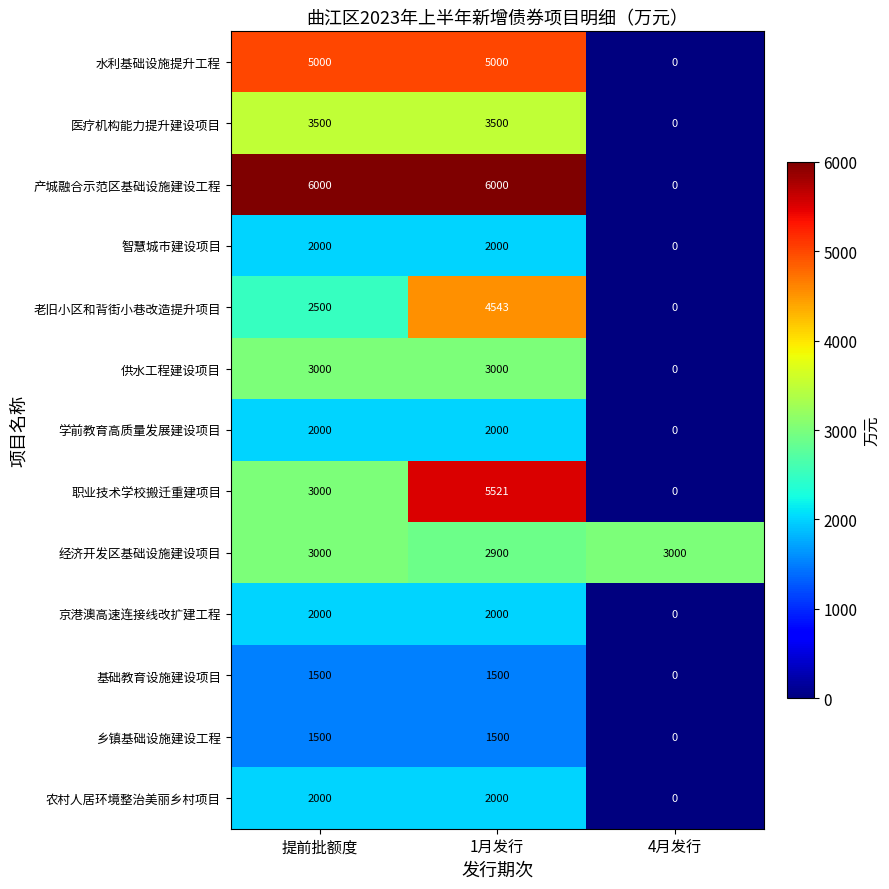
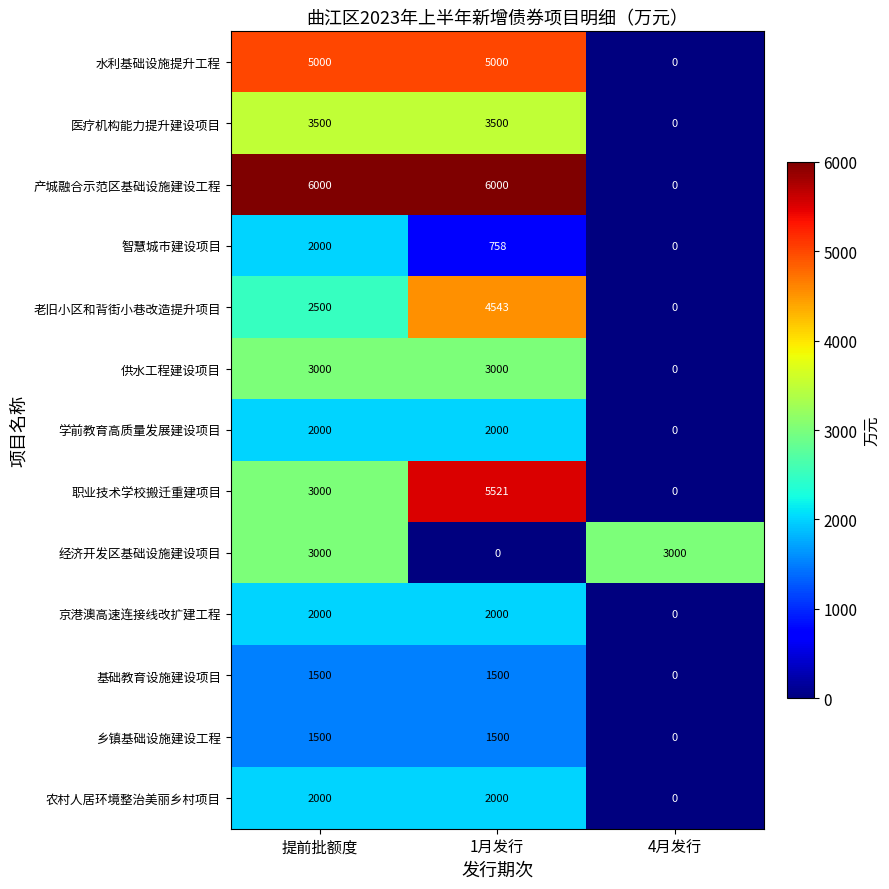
  {
    "水利基础设施提升工程": {
      "提前批额度": 5000,
      "1月发行": 5000,
      "4月发行": 0
    },
    "医疗机构能力提升建设项目": {
      "提前批额度": 3500,
      "1月发行": 3500,
      "4月发行": 0
    },
    "产城融合示范区基础设施建设工程": {
      "提前批额度": 6000,
      "1月发行": 6000,
      "4月发行": 0
    },
    "智慧城市建设项目": {
      "提前批额度": 2000,
-     "1月发行": 2000,
+     "1月发行": 758,
      "4月发行": 0
    },
    "老旧小区和背街小巷改造提升项目": {
      "提前批额度": 2500,
      "1月发行": 4543,
      "4月发行": 0
    },
    "供水工程建设项目": {
      "提前批额度": 3000,
      "1月发行": 3000,
      "4月发行": 0
    },
    "学前教育高质量发展建设项目": {
      "提前批额度": 2000,
      "1月发行": 2000,
      "4月发行": 0
    },
    "职业技术学校搬迁重建项目": {
      "提前批额度": 3000,
      "1月发行": 5521,
      "4月发行": 0
    },
    "经济开发区基础设施建设项目": {
      "提前批额度": 3000,
-     "1月发行": 2900,
+     "1月发行": 0,
      "4月发行": 3000
    },
    "京港澳高速连接线改扩建工程": {
      "提前批额度": 2000,
      "1月发行": 2000,
      "4月发行": 0
    },
    "基础教育设施建设项目": {
      "提前批额度": 1500,
      "1月发行": 1500,
      "4月发行": 0
    },
    "乡镇基础设施建设工程": {
      "提前批额度": 1500,
      "1月发行": 1500,
      "4月发行": 0
    },
    "农村人居环境整治美丽乡村项目": {
      "提前批额度": 2000,
      "1月发行": 2000,
      "4月发行": 0
    }
  }
